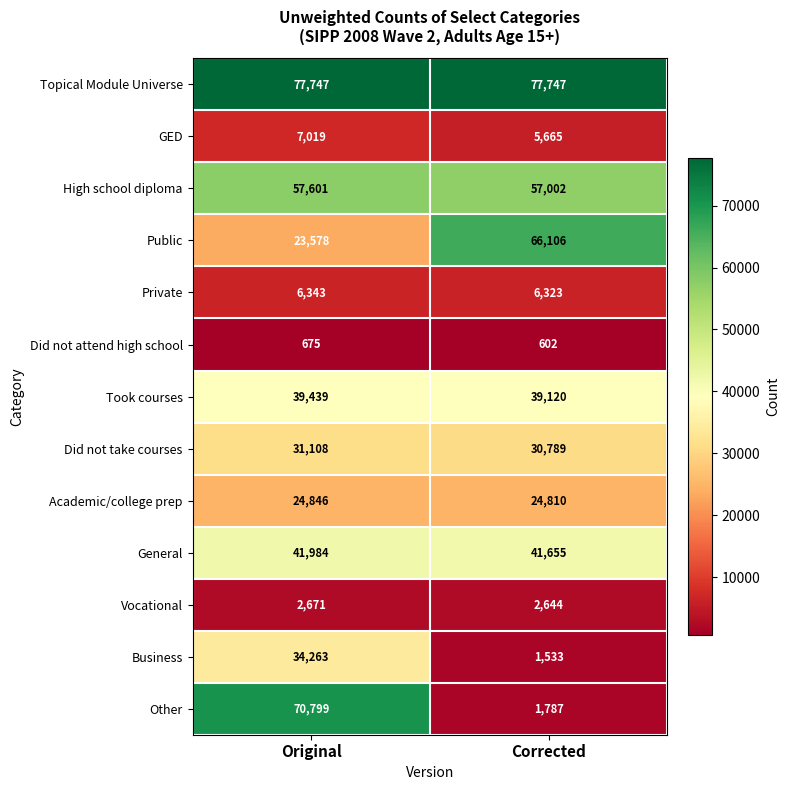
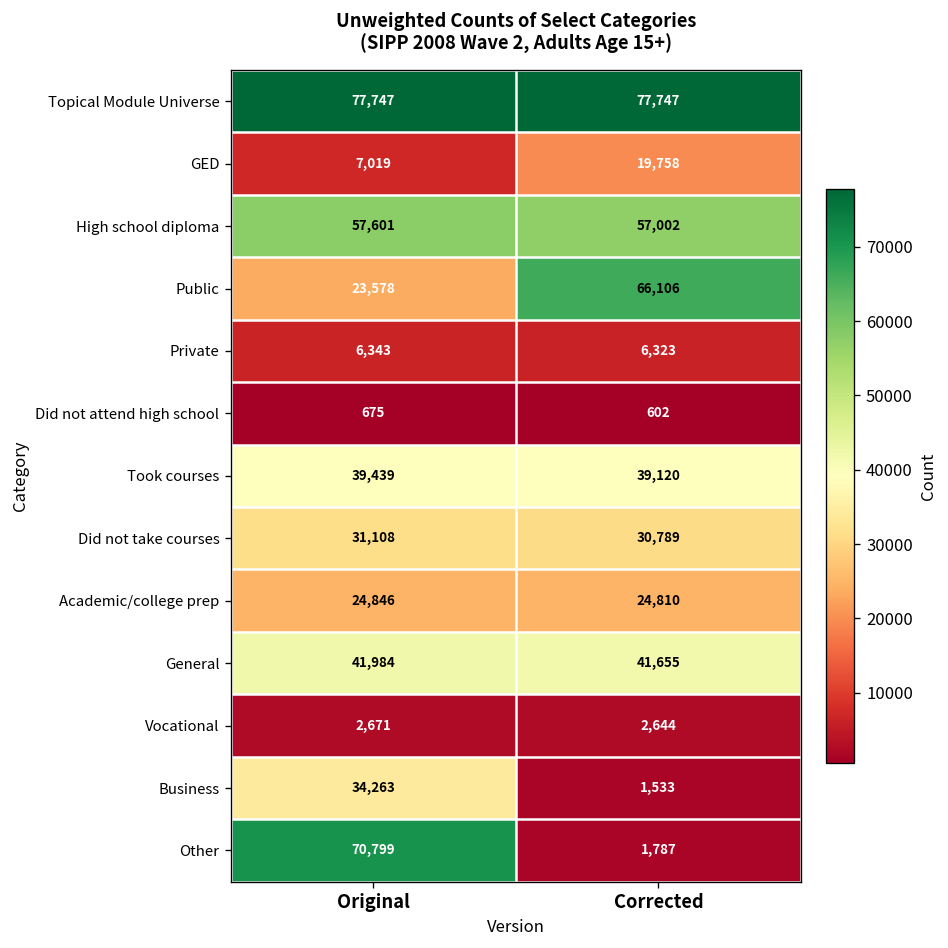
  {
    "Topical Module Universe": {
      "Original": "77,747",
      "Corrected": "77,747"
    },
    "GED": {
      "Original": "7,019",
-     "Corrected": "5,665"
+     "Corrected": "19,758"
    },
    "High school diploma": {
      "Original": "57,601",
      "Corrected": "57,002"
    },
    "Public": {
      "Original": "23,578",
      "Corrected": "66,106"
    },
    "Private": {
      "Original": "6,343",
      "Corrected": "6,323"
    },
    "Did not attend high school": {
      "Original": "675",
      "Corrected": "602"
    },
    "Took courses": {
      "Original": "39,439",
      "Corrected": "39,120"
    },
    "Did not take courses": {
      "Original": "31,108",
      "Corrected": "30,789"
    },
    "Academic/college prep": {
      "Original": "24,846",
      "Corrected": "24,810"
    },
    "General": {
      "Original": "41,984",
      "Corrected": "41,655"
    },
    "Vocational": {
      "Original": "2,671",
      "Corrected": "2,644"
    },
    "Business": {
      "Original": "34,263",
      "Corrected": "1,533"
    },
    "Other": {
      "Original": "70,799",
      "Corrected": "1,787"
    }
  }
